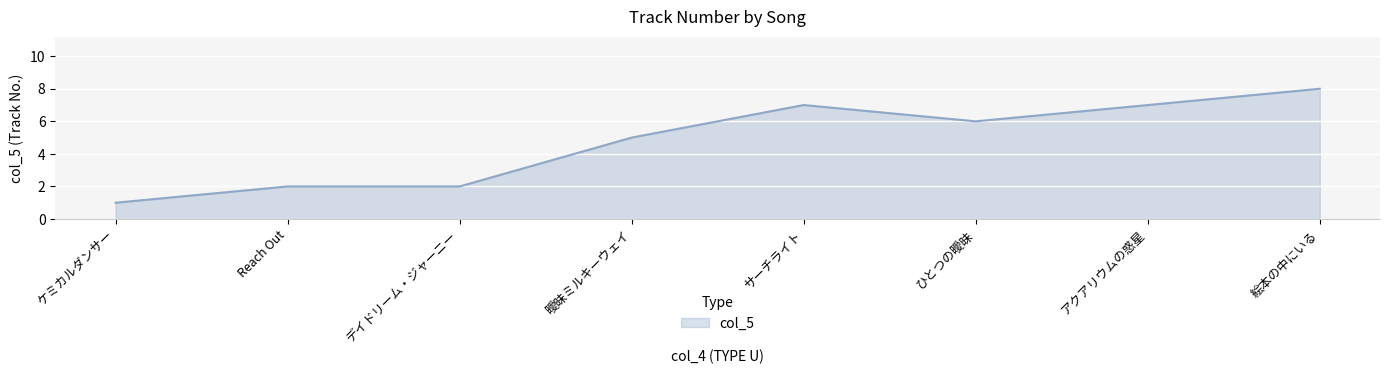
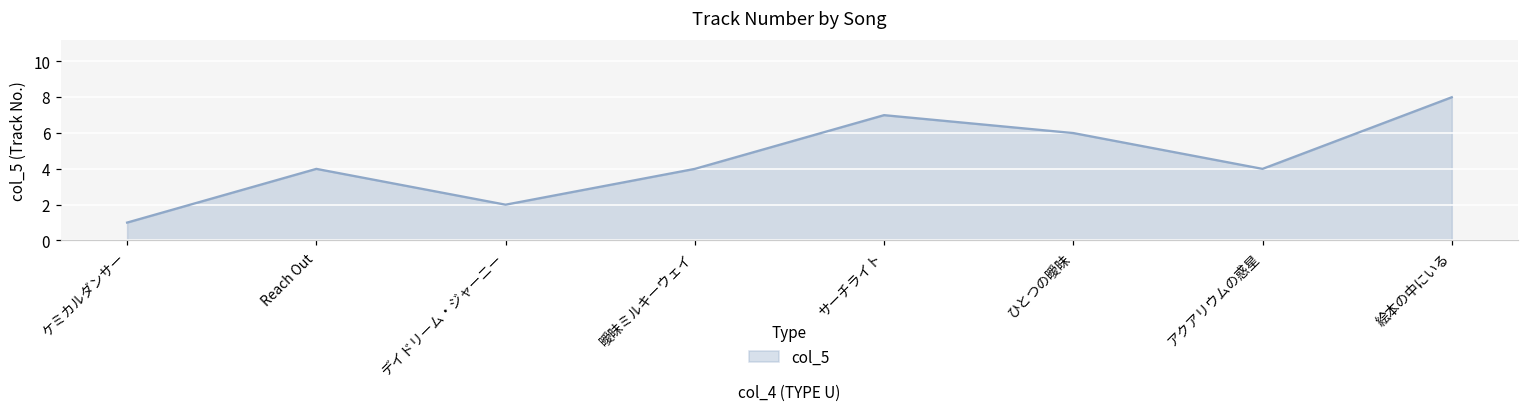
  {
    "ケミカルダンサー": 1,
-   "Reach Out": 2,
+   "Reach Out": 4,
    "デイドリーム・ジャーニー": 2,
-   "曖昧ミルキーウェイ": 5,
+   "曖昧ミルキーウェイ": 4,
    "サーチライト": 7,
    "ひとつの曖昧": 6,
-   "アクアリウムの惑星": 7,
+   "アクアリウムの惑星": 4,
    "絵本の中にいる": 8
  }
